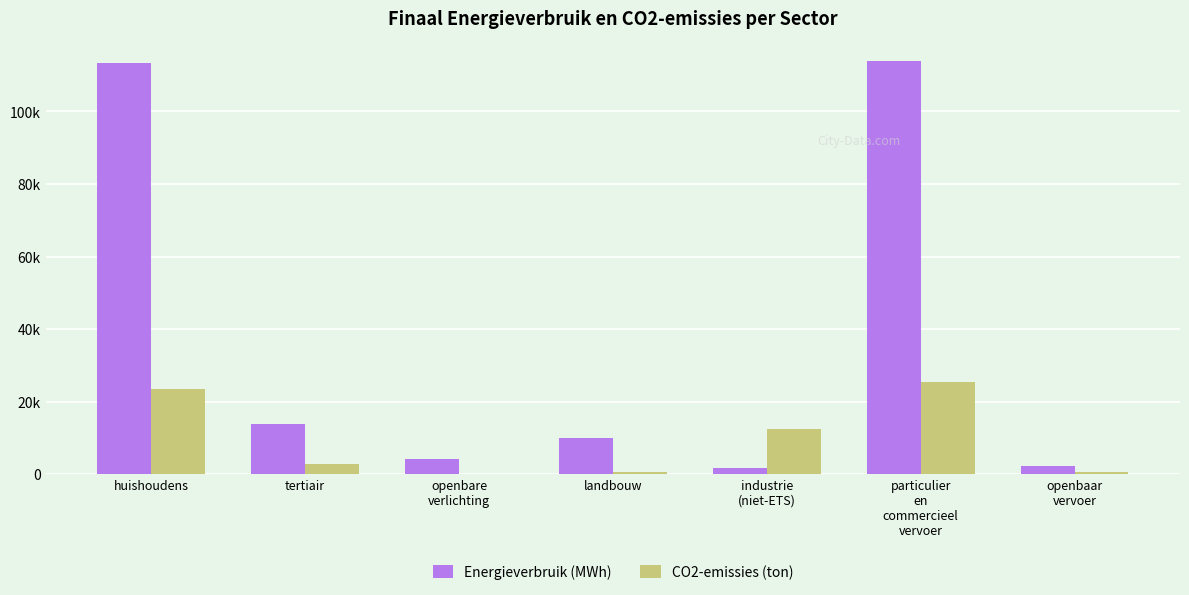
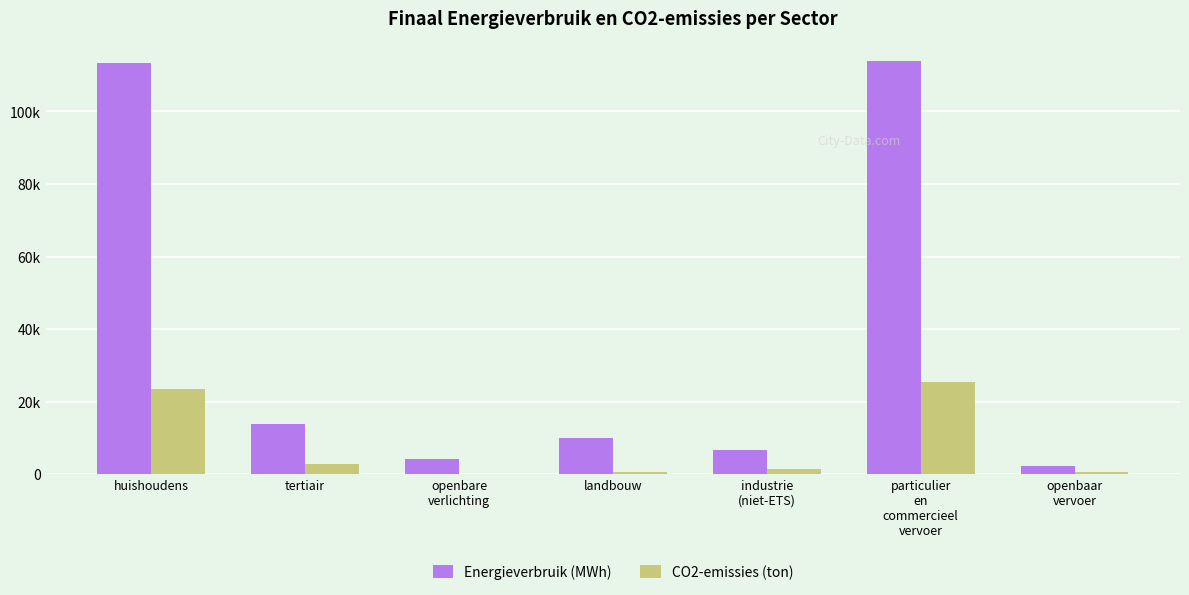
  {
    "Energieverbruik (MWh)": {
      "huishoudens": 113000,
      "tertiair": 14000,
      "openbare verlichting": 4000,
      "landbouw": 10000,
-     "industrie (niet-ETS)": 2000,
+     "industrie (niet-ETS)": 7000,
      "particulier en commercieel vervoer": 114000,
      "openbaar vervoer": 2000
    },
    "CO2-emissies (ton)": {
      "huishoudens": 23000,
      "tertiair": 3000,
      "landbouw": 1000,
-     "industrie (niet-ETS)": 12000,
+     "industrie (niet-ETS)": 1000,
      "particulier en commercieel vervoer": 25000
    }
  }
